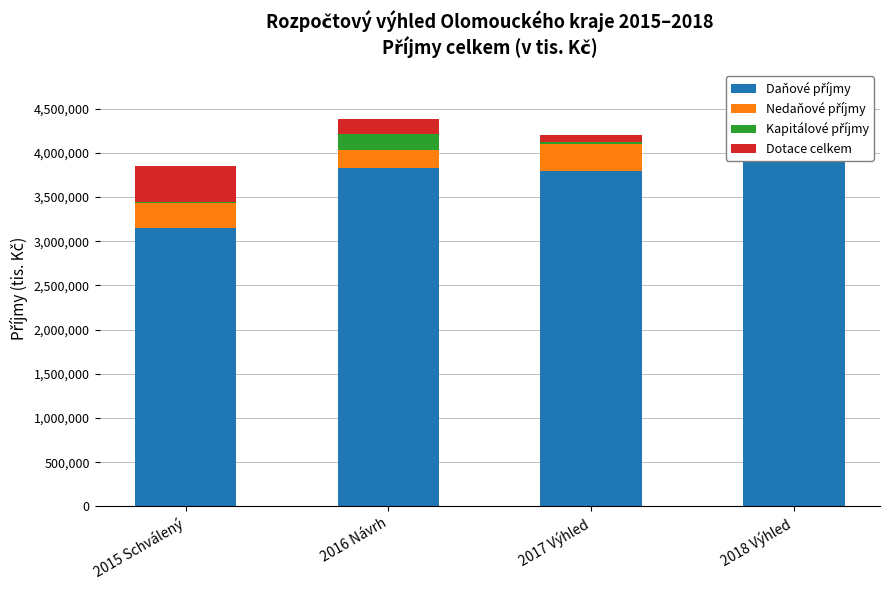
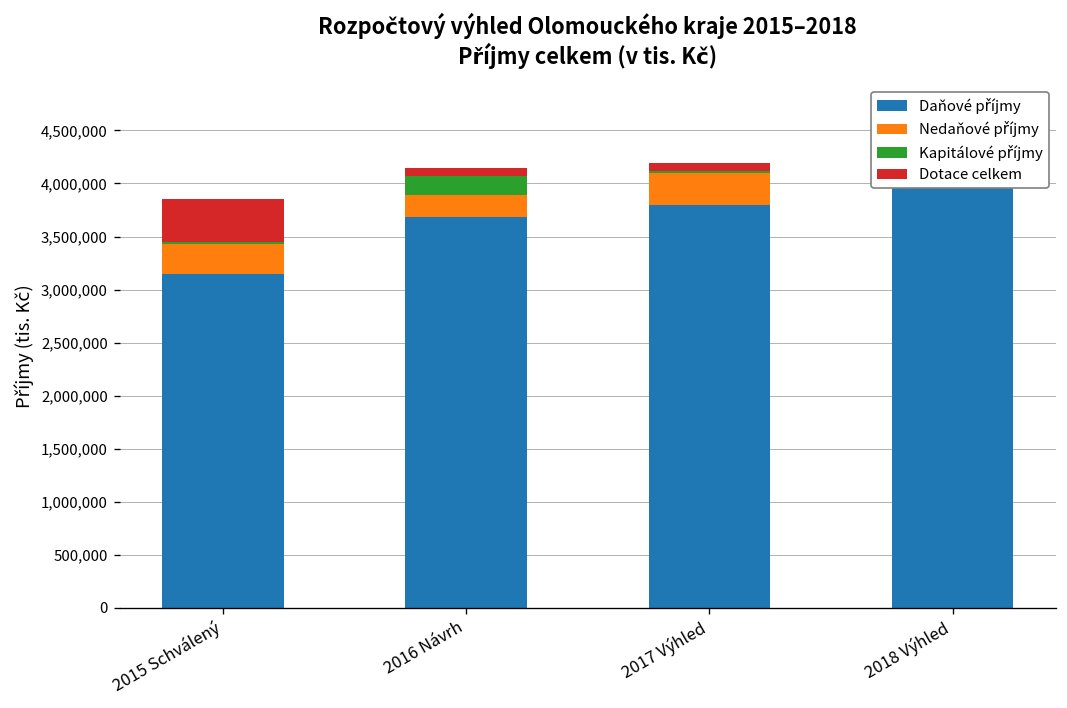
  {
    "Daňové příjmy": {
      "2015 Schválený": "3,200,000",
-     "2016 Návrh": "3,800,000",
+     "2016 Návrh": "3,700,000",
      "2017 Výhled": "3,800,000"
    },
    "Nedaňové příjmy": {
      "2015 Schválený": "300,000",
      "2016 Návrh": "200,000",
      "2017 Výhled": "300,000"
    },
    "Kapitálové příjmy": {
      "2016 Návrh": "200,000"
    },
    "Dotace celkem": {
      "2015 Schválený": "400,000",
-     "2016 Návrh": "200,000",
+     "2016 Návrh": "100,000",
      "2017 Výhled": "100,000"
    }
  }
